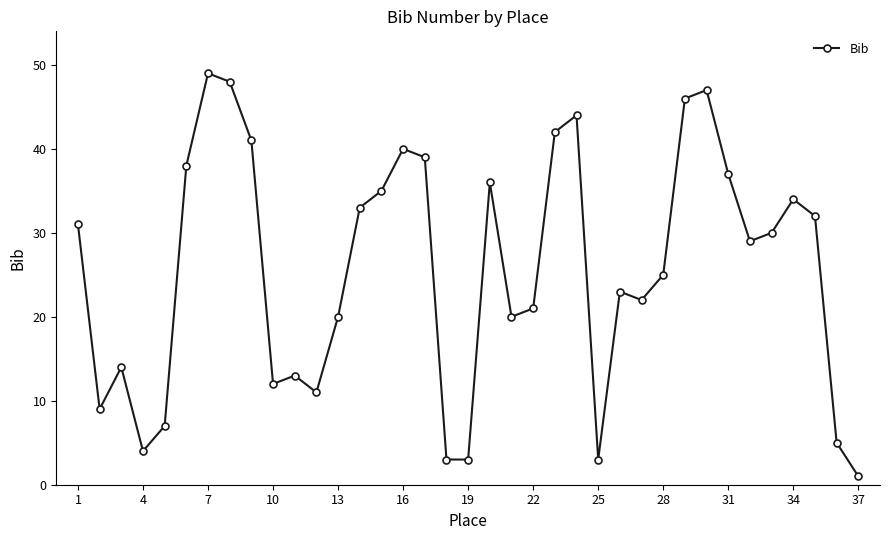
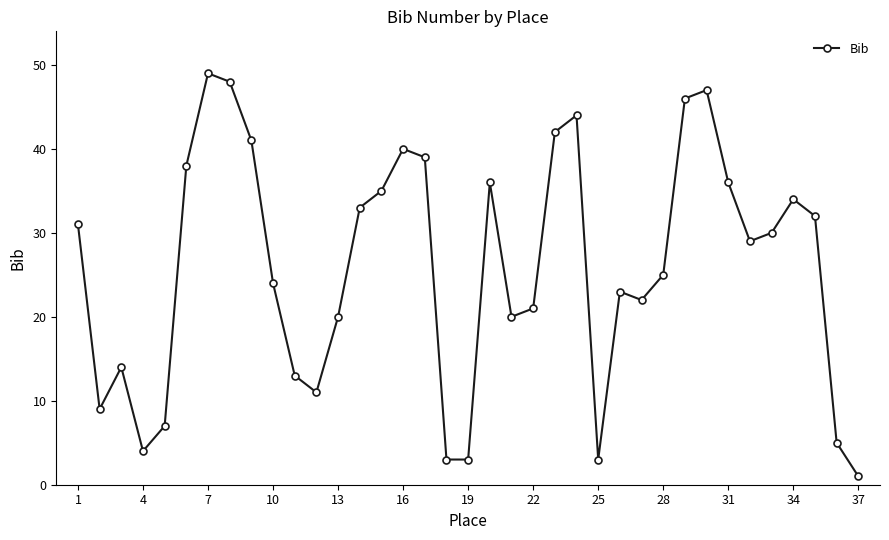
  {
    "1": 31,
    "4": 4,
    "7": 49,
-   "10": 12,
+   "10": 24,
    "13": 20,
    "16": 40,
    "19": 3,
    "22": 21,
    "25": 3,
    "28": 25,
-   "31": 37,
+   "31": 36,
    "34": 34,
    "37": 1
  }
